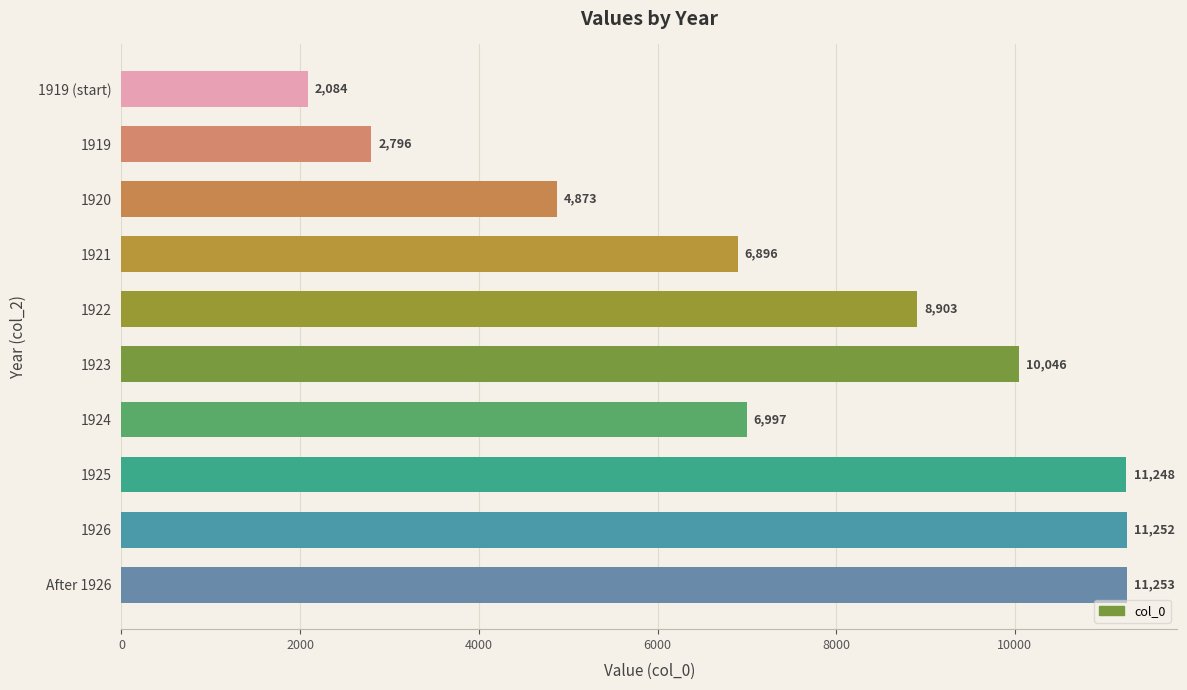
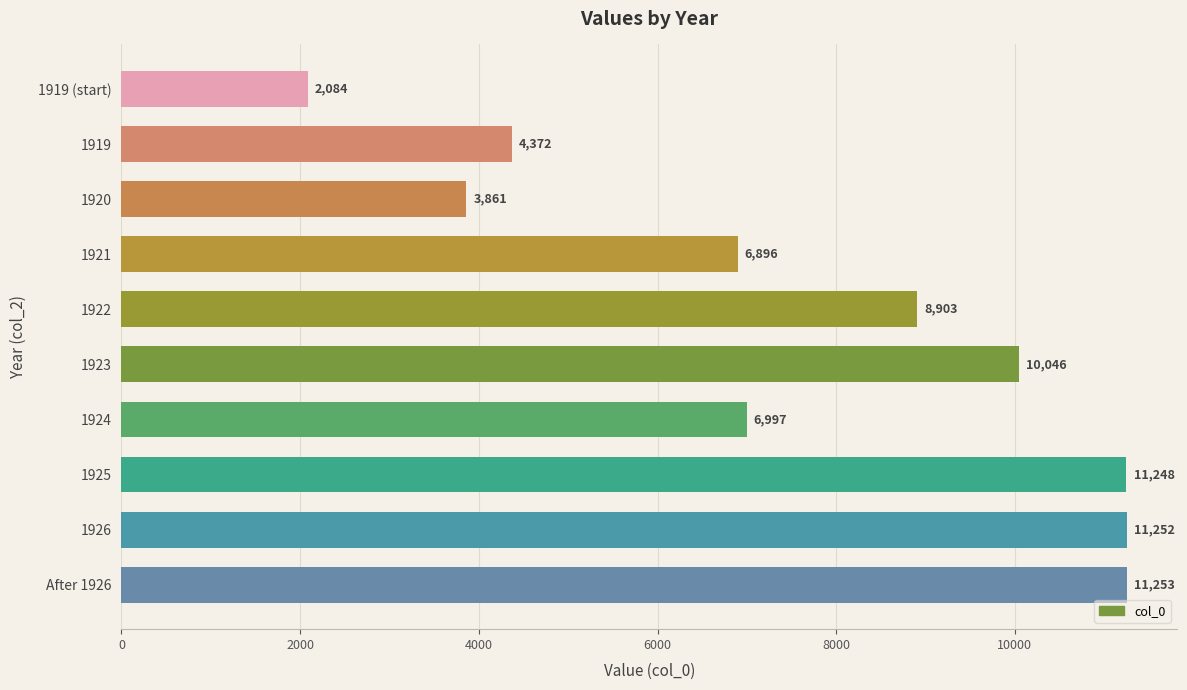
  {
    "1919 (start)": "2,084",
-   "1919": "2,796",
-   "1920": "4,873",
+   "1919": "4,372",
+   "1920": "3,861",
    "1921": "6,896",
    "1922": "8,903",
    "1923": "10,046",
    "1924": "6,997",
    "1925": "11,248",
    "1926": "11,252",
    "After 1926": "11,253"
  }
